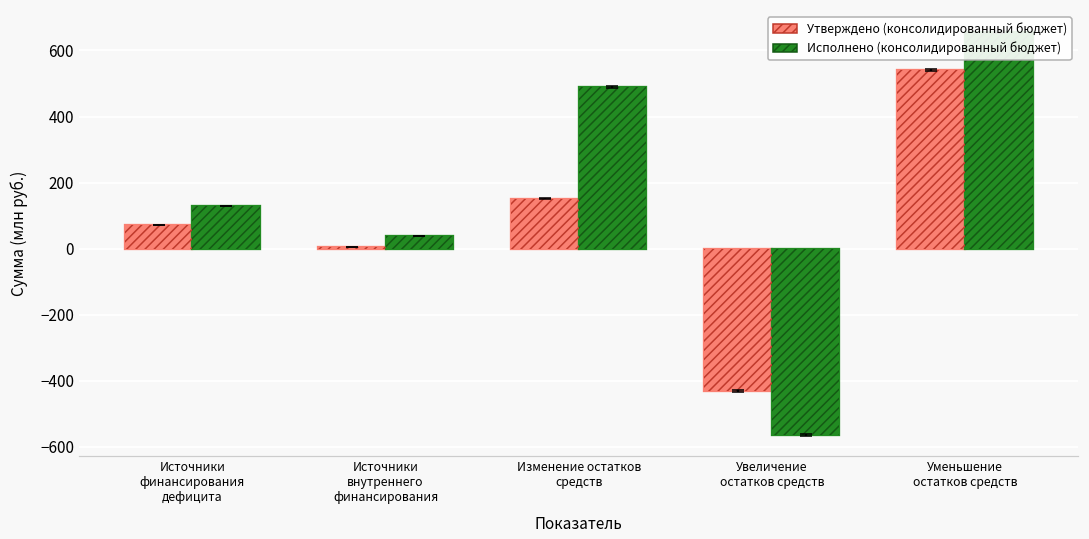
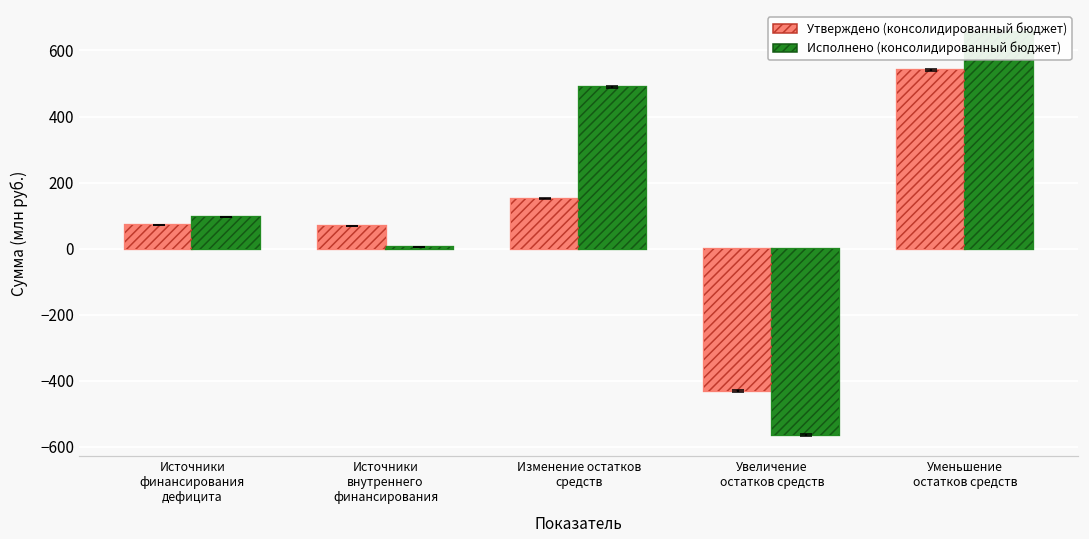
  {
    "Утверждено (консолидированный бюджет)": {
      "Источники финансирования дефицита": 70,
-     "Источники внутреннего финансирования": 0,
+     "Источники внутреннего финансирования": 70,
      "Изменение остатков средств": 150,
      "Увеличение остатков средств": -430,
      "Уменьшение остатков средств": 540
    },
    "Исполнено (консолидированный бюджет)": {
-     "Источники финансирования дефицита": 130,
-     "Источники внутреннего финансирования": 40,
+     "Источники финансирования дефицита": 100,
+     "Источники внутреннего финансирования": 0,
      "Изменение остатков средств": 490,
      "Увеличение остатков средств": -560
    }
  }
